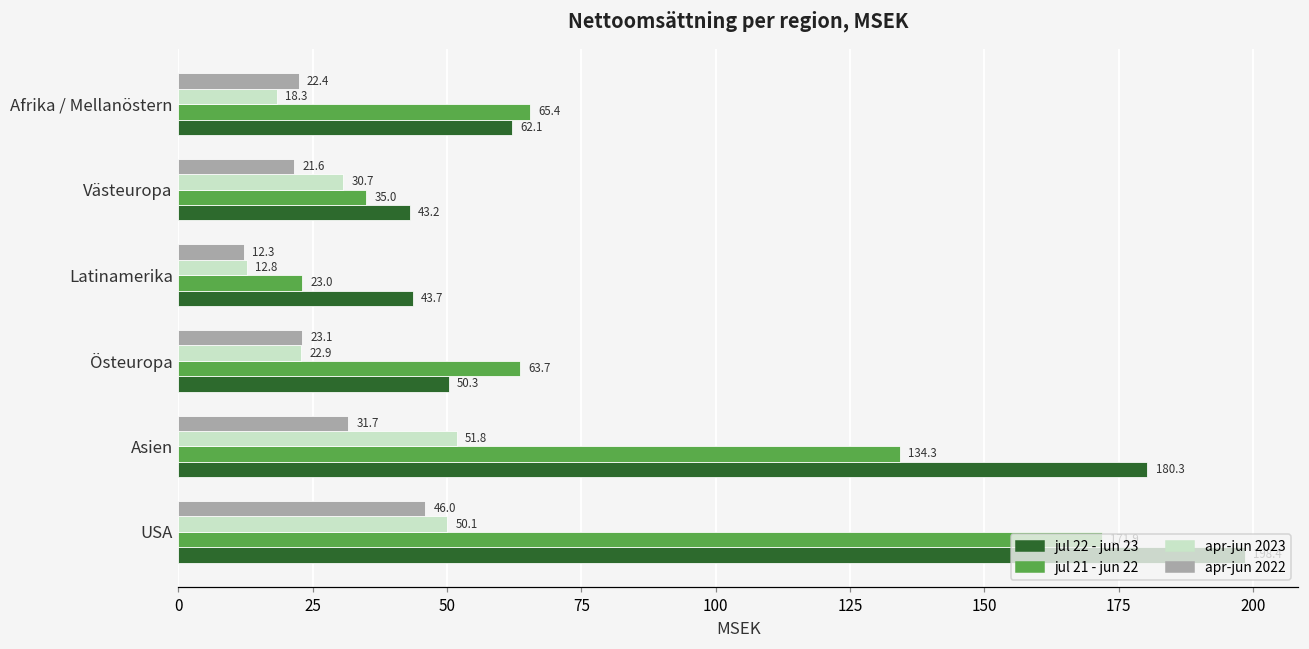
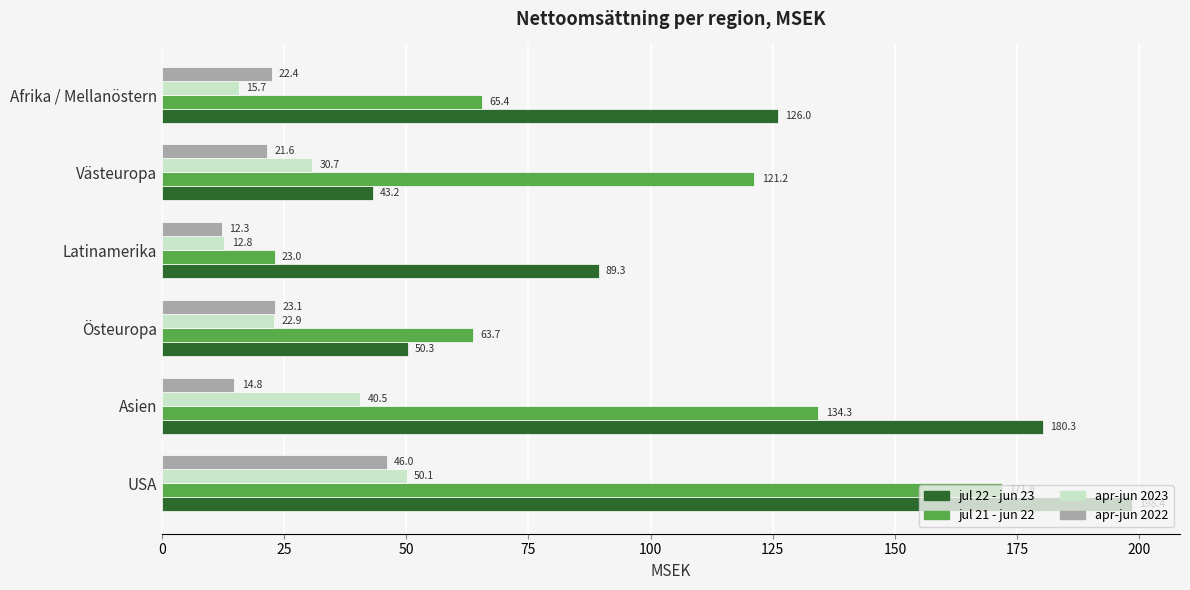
  {
    "jul 22 - jun 23": {
-     "Afrika / Mellanöstern": 62.1,
+     "Afrika / Mellanöstern": 126.0,
      "Västeuropa": 43.2,
-     "Latinamerika": 43.7,
+     "Latinamerika": 89.3,
      "Östeuropa": 50.3,
      "Asien": 180.3
    },
    "jul 21 - jun 22": {
      "Afrika / Mellanöstern": 65.4,
-     "Västeuropa": 35.0,
+     "Västeuropa": 121.2,
      "Latinamerika": 23.0,
      "Östeuropa": 63.7,
      "Asien": 134.3
    },
    "apr-jun 2023": {
-     "Afrika / Mellanöstern": 18.3,
+     "Afrika / Mellanöstern": 15.7,
      "Västeuropa": 30.7,
      "Latinamerika": 12.8,
      "Östeuropa": 22.9,
-     "Asien": 51.8,
+     "Asien": 40.5,
      "USA": 50.1
    },
    "apr-jun 2022": {
      "Afrika / Mellanöstern": 22.4,
      "Västeuropa": 21.6,
      "Latinamerika": 12.3,
      "Östeuropa": 23.1,
-     "Asien": 31.7,
+     "Asien": 14.8,
      "USA": 46.0
    }
  }
